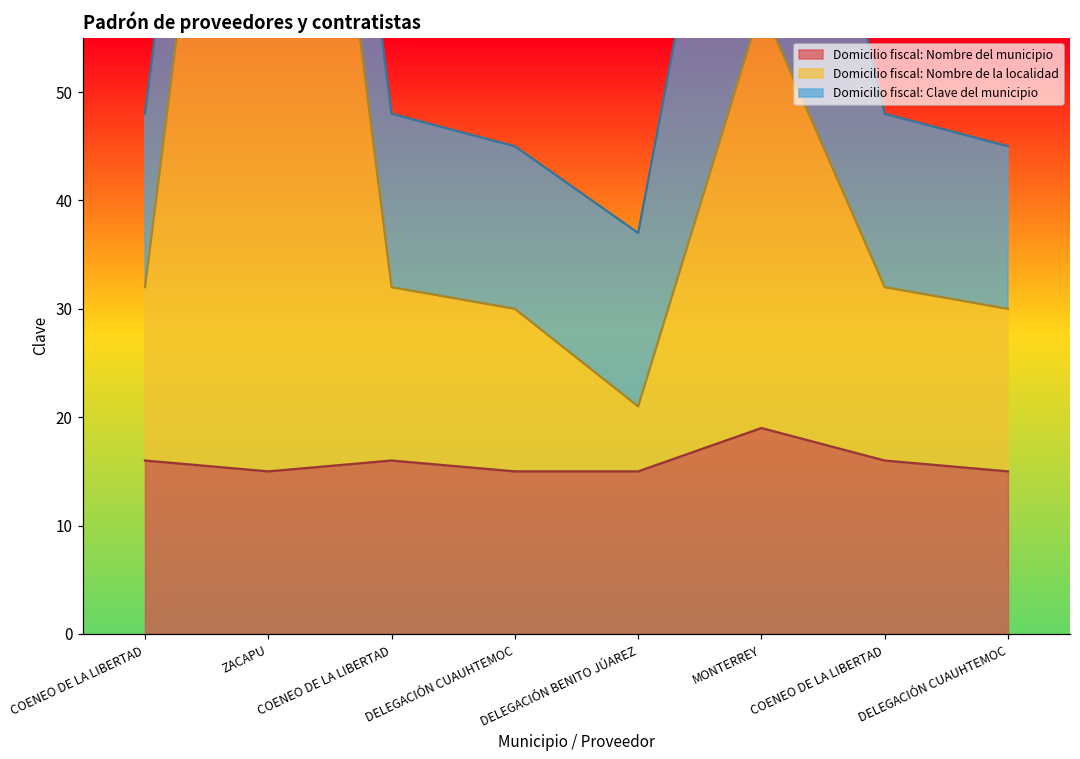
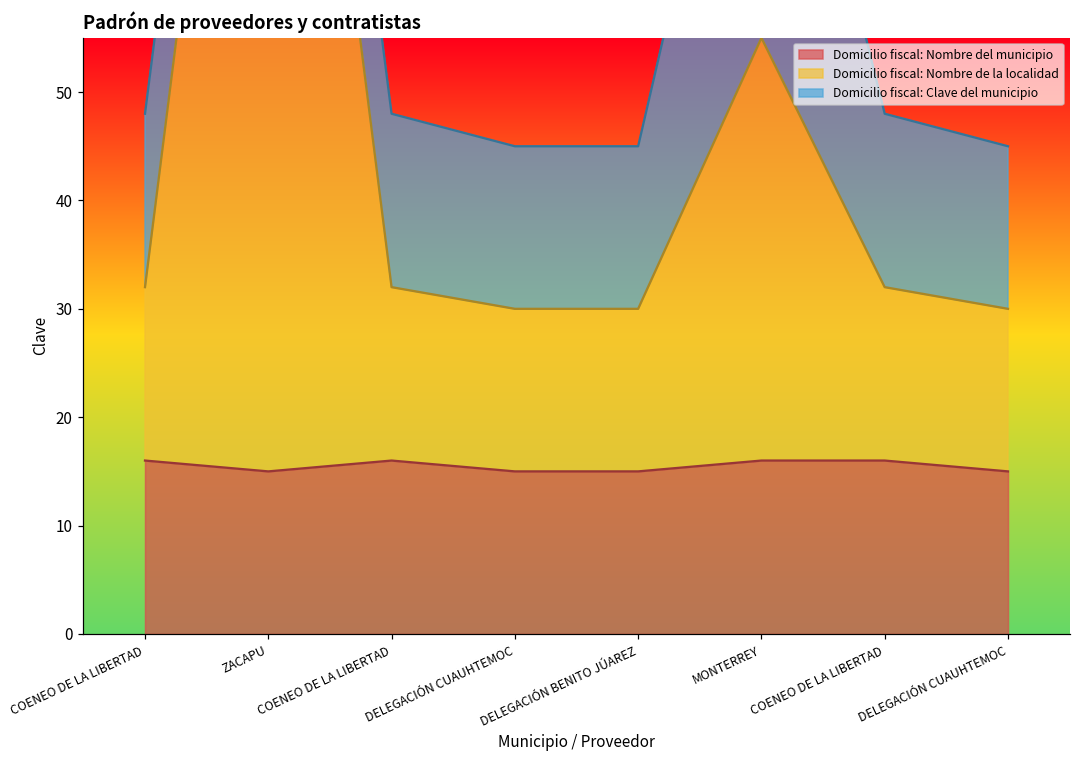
  {
    "Domicilio fiscal: Nombre del municipio": {
      "ZACAPU": 15,
      "DELEGACIÓN BENITO JÚAREZ": 15,
-     "MONTERREY": 19
+     "MONTERREY": 16
    },
    "Domicilio fiscal: Nombre de la localidad": {
-     "DELEGACIÓN BENITO JÚAREZ": 6
+     "DELEGACIÓN BENITO JÚAREZ": 15
    },
    "Domicilio fiscal: Clave del municipio": {
-     "DELEGACIÓN BENITO JÚAREZ": 16
+     "DELEGACIÓN BENITO JÚAREZ": 15
    }
  }
